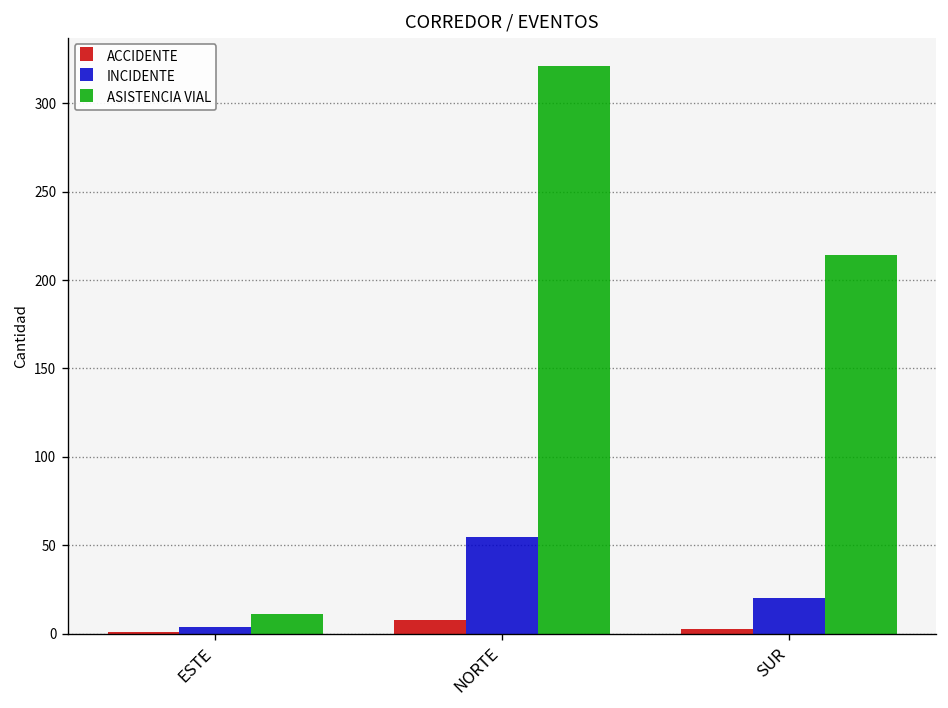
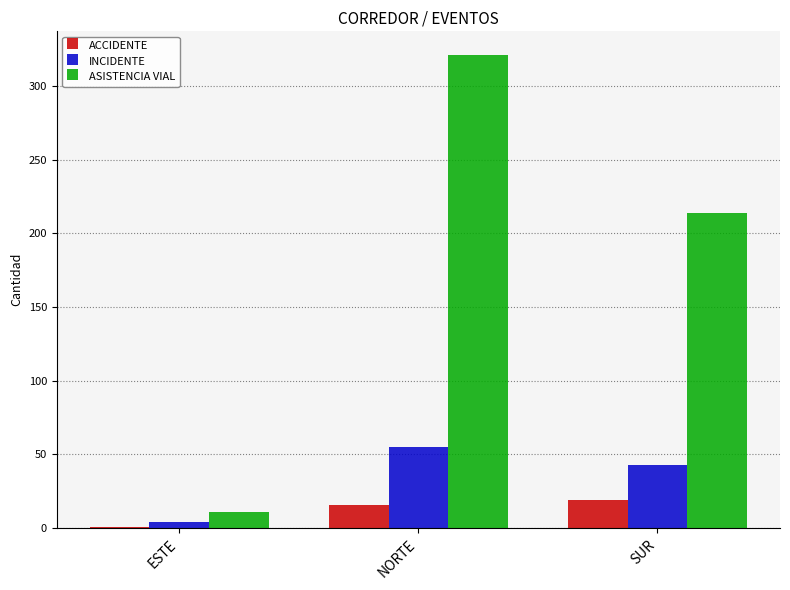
  {
    "ACCIDENTE": {
-     "NORTE": 8,
-     "SUR": 3
+     "NORTE": 16,
+     "SUR": 19
    },
    "INCIDENTE": {
      "ESTE": 4,
      "NORTE": 55,
-     "SUR": 20
+     "SUR": 43
    },
    "ASISTENCIA VIAL": {
      "ESTE": 11,
      "NORTE": 321,
      "SUR": 214
    }
  }
